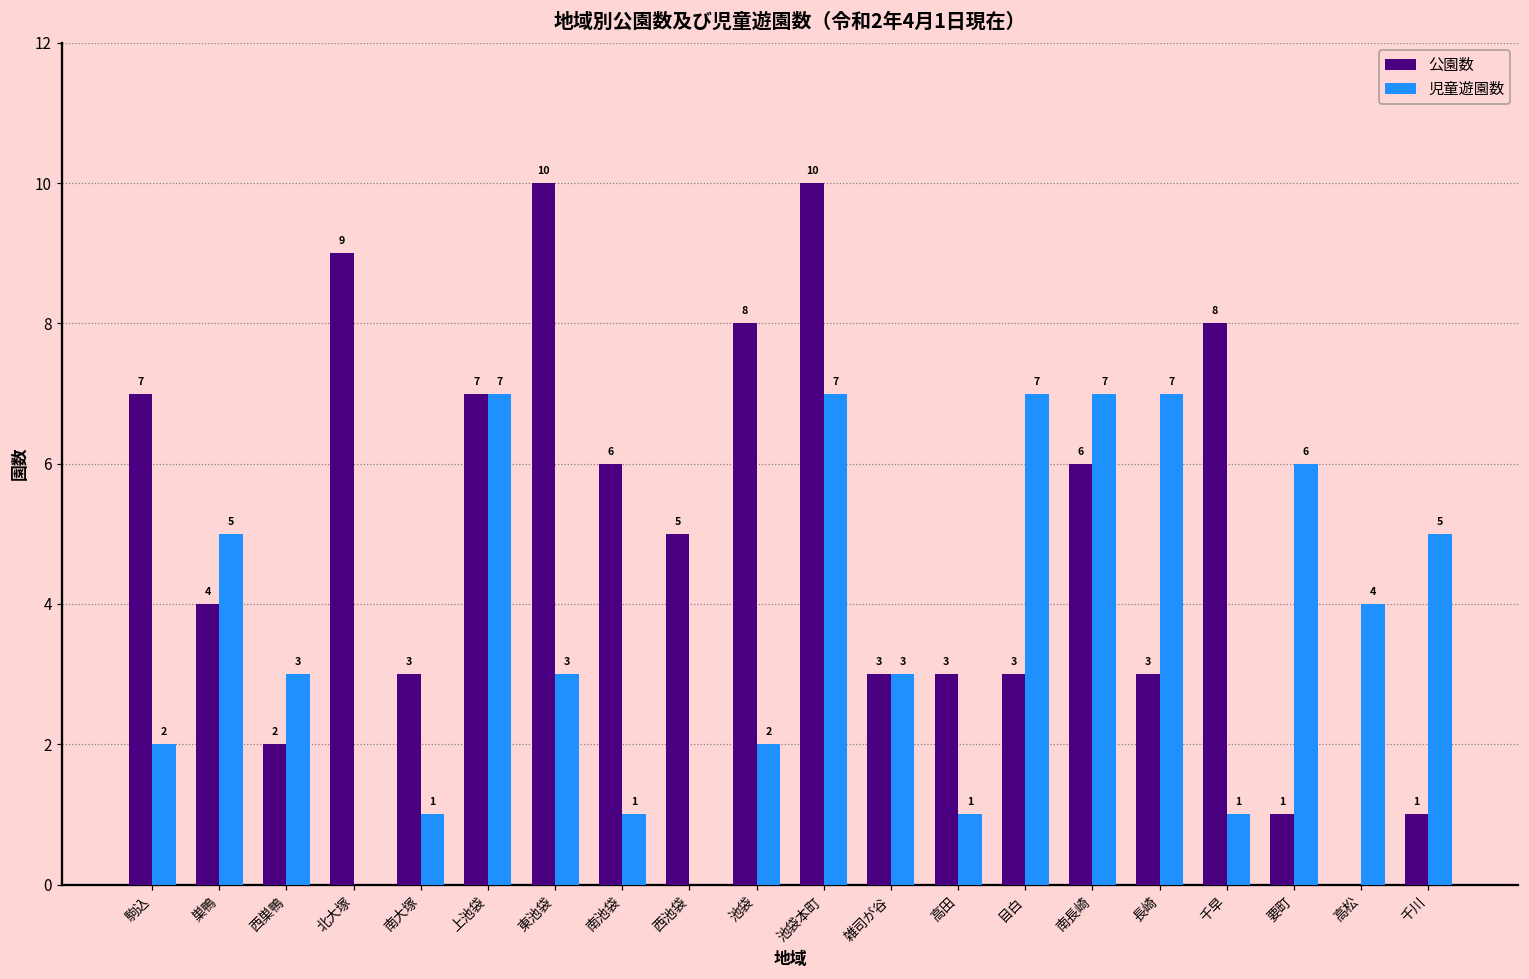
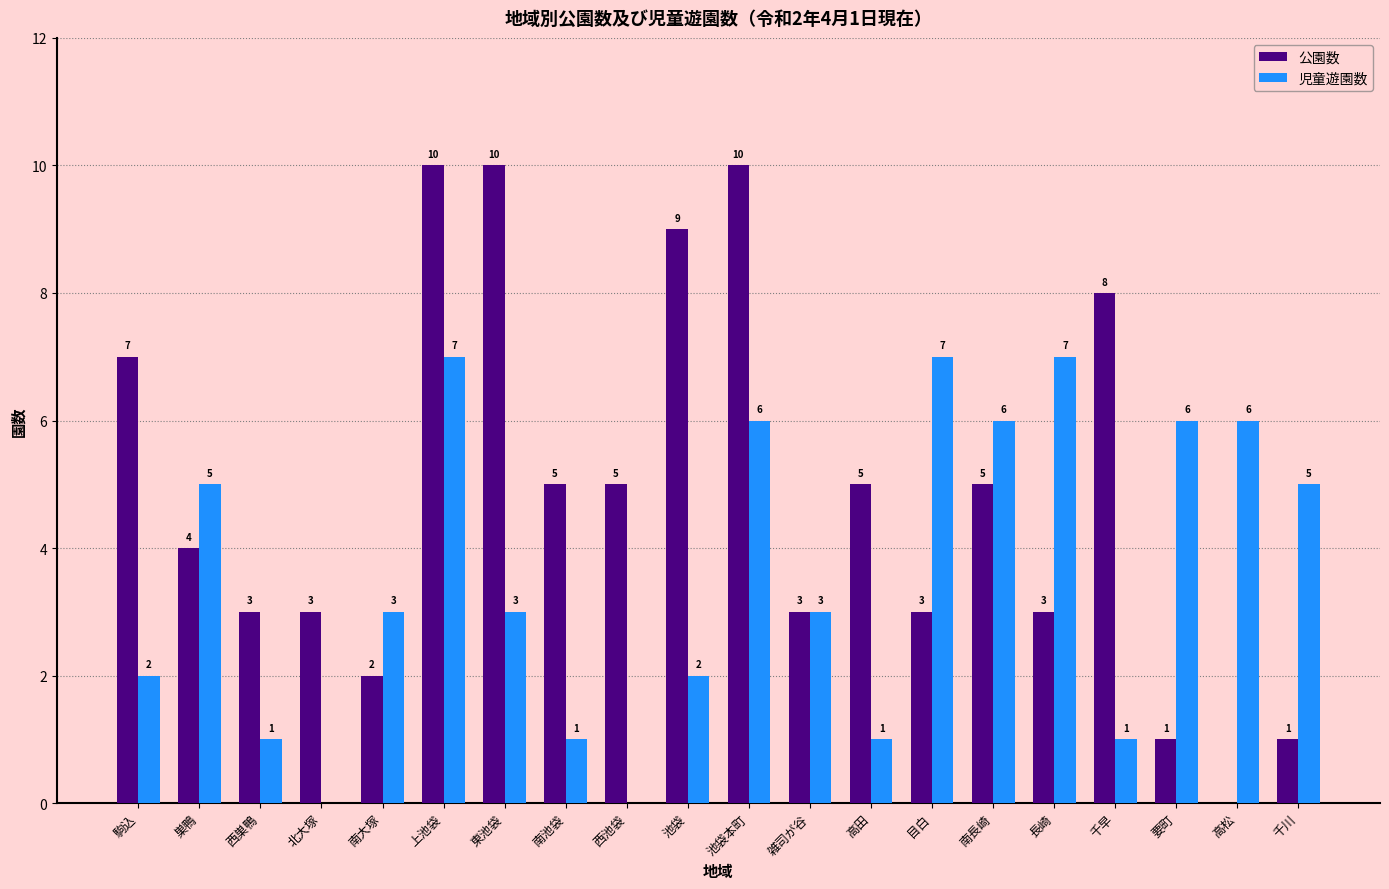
  {
    "公園数": {
      "駒込": 7,
      "巣鴨": 4,
-     "西巣鴨": 2,
-     "北大塚": 9,
-     "南大塚": 3,
-     "上池袋": 7,
+     "西巣鴨": 3,
+     "北大塚": 3,
+     "南大塚": 2,
+     "上池袋": 10,
      "東池袋": 10,
-     "南池袋": 6,
+     "南池袋": 5,
      "西池袋": 5,
-     "池袋": 8,
+     "池袋": 9,
      "池袋本町": 10,
      "雑司が谷": 3,
-     "高田": 3,
+     "高田": 5,
      "目白": 3,
-     "南長崎": 6,
+     "南長崎": 5,
      "長崎": 3,
      "千早": 8,
      "要町": 1,
      "千川": 1
    },
    "児童遊園数": {
      "駒込": 2,
      "巣鴨": 5,
-     "西巣鴨": 3,
-     "南大塚": 1,
+     "西巣鴨": 1,
+     "南大塚": 3,
      "上池袋": 7,
      "東池袋": 3,
      "南池袋": 1,
      "池袋": 2,
-     "池袋本町": 7,
+     "池袋本町": 6,
      "雑司が谷": 3,
      "高田": 1,
      "目白": 7,
-     "南長崎": 7,
+     "南長崎": 6,
      "長崎": 7,
      "千早": 1,
      "要町": 6,
-     "高松": 4,
+     "高松": 6,
      "千川": 5
    }
  }
